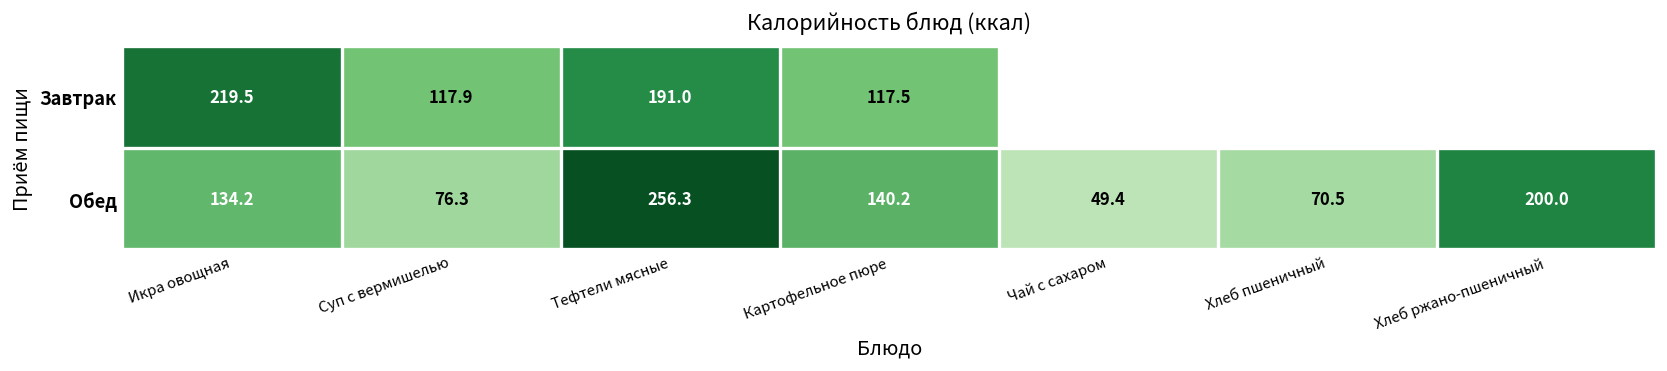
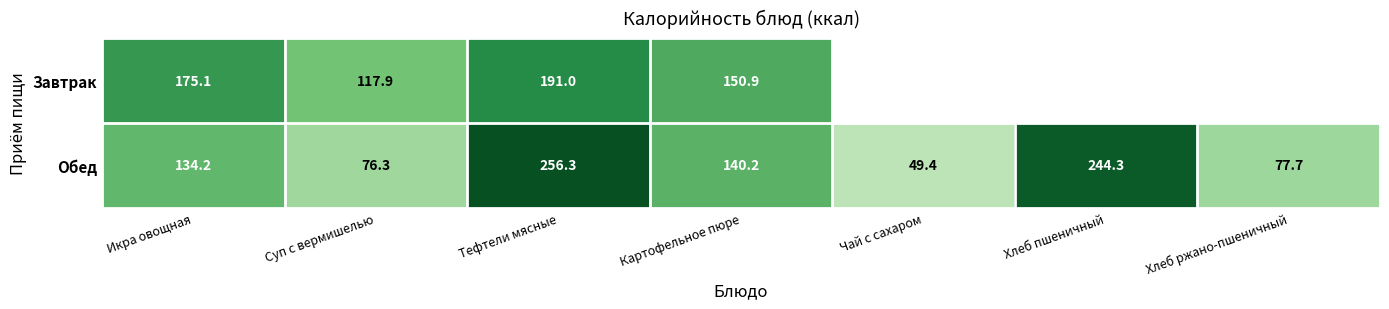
  {
    "Завтрак": {
-     "Икра овощная": 219.5,
+     "Икра овощная": 175.1,
      "Суп с вермишелью": 117.9,
      "Тефтели мясные": 191.0,
-     "Картофельное пюре": 117.5
+     "Картофельное пюре": 150.9
    },
    "Обед": {
      "Икра овощная": 134.2,
      "Суп с вермишелью": 76.3,
      "Тефтели мясные": 256.3,
      "Картофельное пюре": 140.2,
      "Чай с сахаром": 49.4,
-     "Хлеб пшеничный": 70.5,
-     "Хлеб ржано-пшеничный": 200.0
+     "Хлеб пшеничный": 244.3,
+     "Хлеб ржано-пшеничный": 77.7
    }
  }
